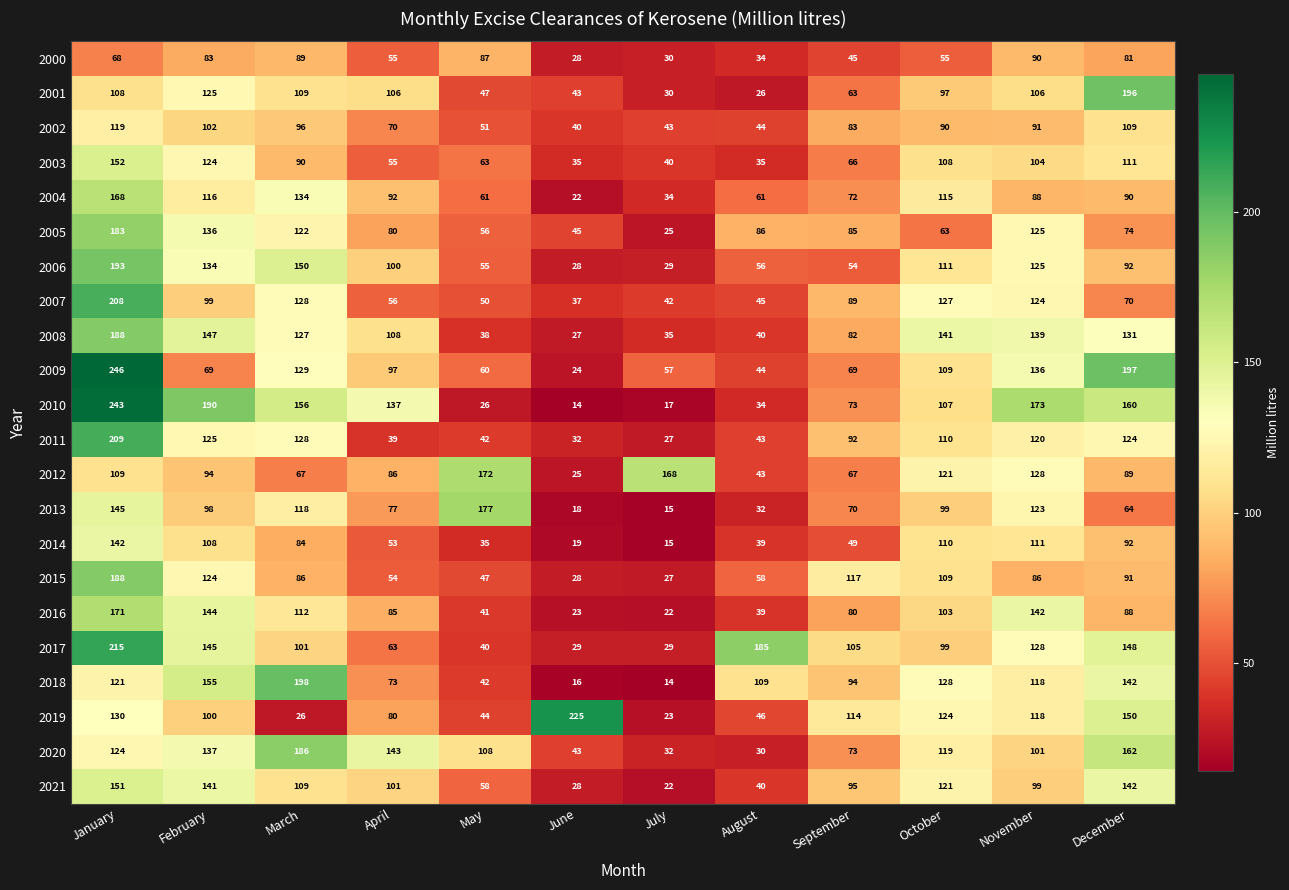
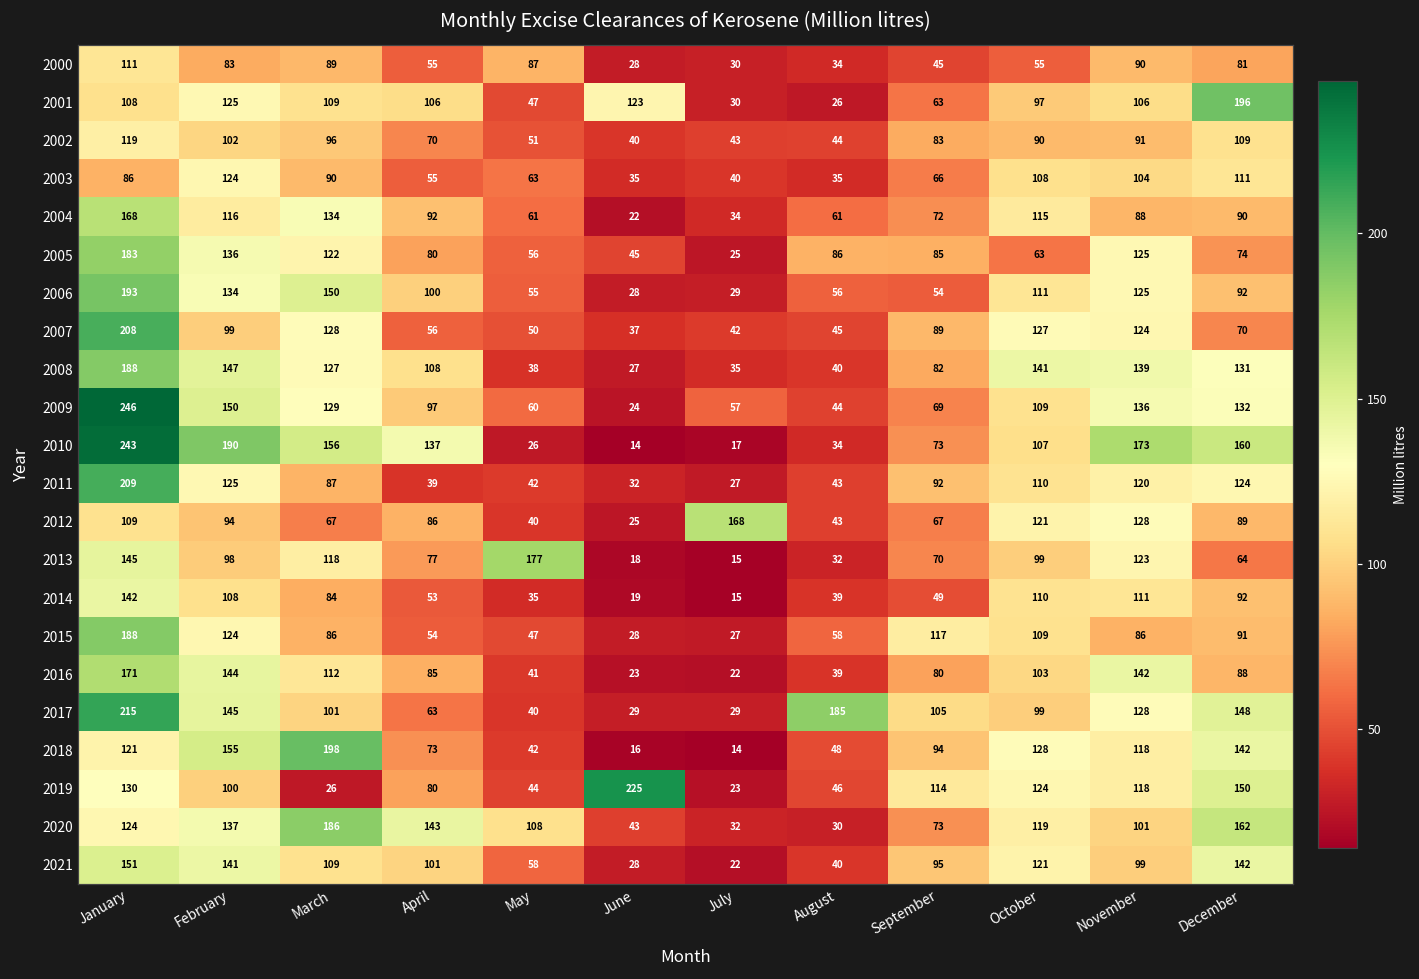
  {
    "2000": {
-     "January": 68,
+     "January": 111,
      "February": 83,
      "March": 89,
      "April": 55,
      "May": 87,
      "June": 28,
      "July": 30,
      "August": 34,
      "September": 45,
      "October": 55,
      "November": 90,
      "December": 81
    },
    "2001": {
      "January": 108,
      "February": 125,
      "March": 109,
      "April": 106,
      "May": 47,
-     "June": 43,
+     "June": 123,
      "July": 30,
      "August": 26,
      "September": 63,
      "October": 97,
      "November": 106,
      "December": 196
    },
    "2003": {
-     "January": 152,
+     "January": 86,
      "February": 124,
      "March": 90,
      "April": 55,
      "May": 63,
      "June": 35,
      "July": 40,
      "August": 35,
      "September": 66,
      "October": 108,
      "November": 104,
      "December": 111
    },
    "2009": {
      "January": 246,
-     "February": 69,
+     "February": 150,
      "March": 129,
      "April": 97,
      "May": 60,
      "June": 24,
      "July": 57,
      "August": 44,
      "September": 69,
      "October": 109,
      "November": 136,
-     "December": 197
+     "December": 132
    },
    "2011": {
      "January": 209,
      "February": 125,
-     "March": 128,
+     "March": 87,
      "April": 39,
      "May": 42,
      "June": 32,
      "July": 27,
      "August": 43,
      "September": 92,
      "October": 110,
      "November": 120,
      "December": 124
    },
    "2012": {
      "January": 109,
      "February": 94,
      "March": 67,
      "April": 86,
-     "May": 172,
+     "May": 40,
      "June": 25,
      "July": 168,
      "August": 43,
      "September": 67,
      "October": 121,
      "November": 128,
      "December": 89
    },
    "2018": {
      "January": 121,
      "February": 155,
      "March": 198,
      "April": 73,
      "May": 42,
      "June": 16,
      "July": 14,
-     "August": 109,
+     "August": 48,
      "September": 94,
      "October": 128,
      "November": 118,
      "December": 142
    }
  }
